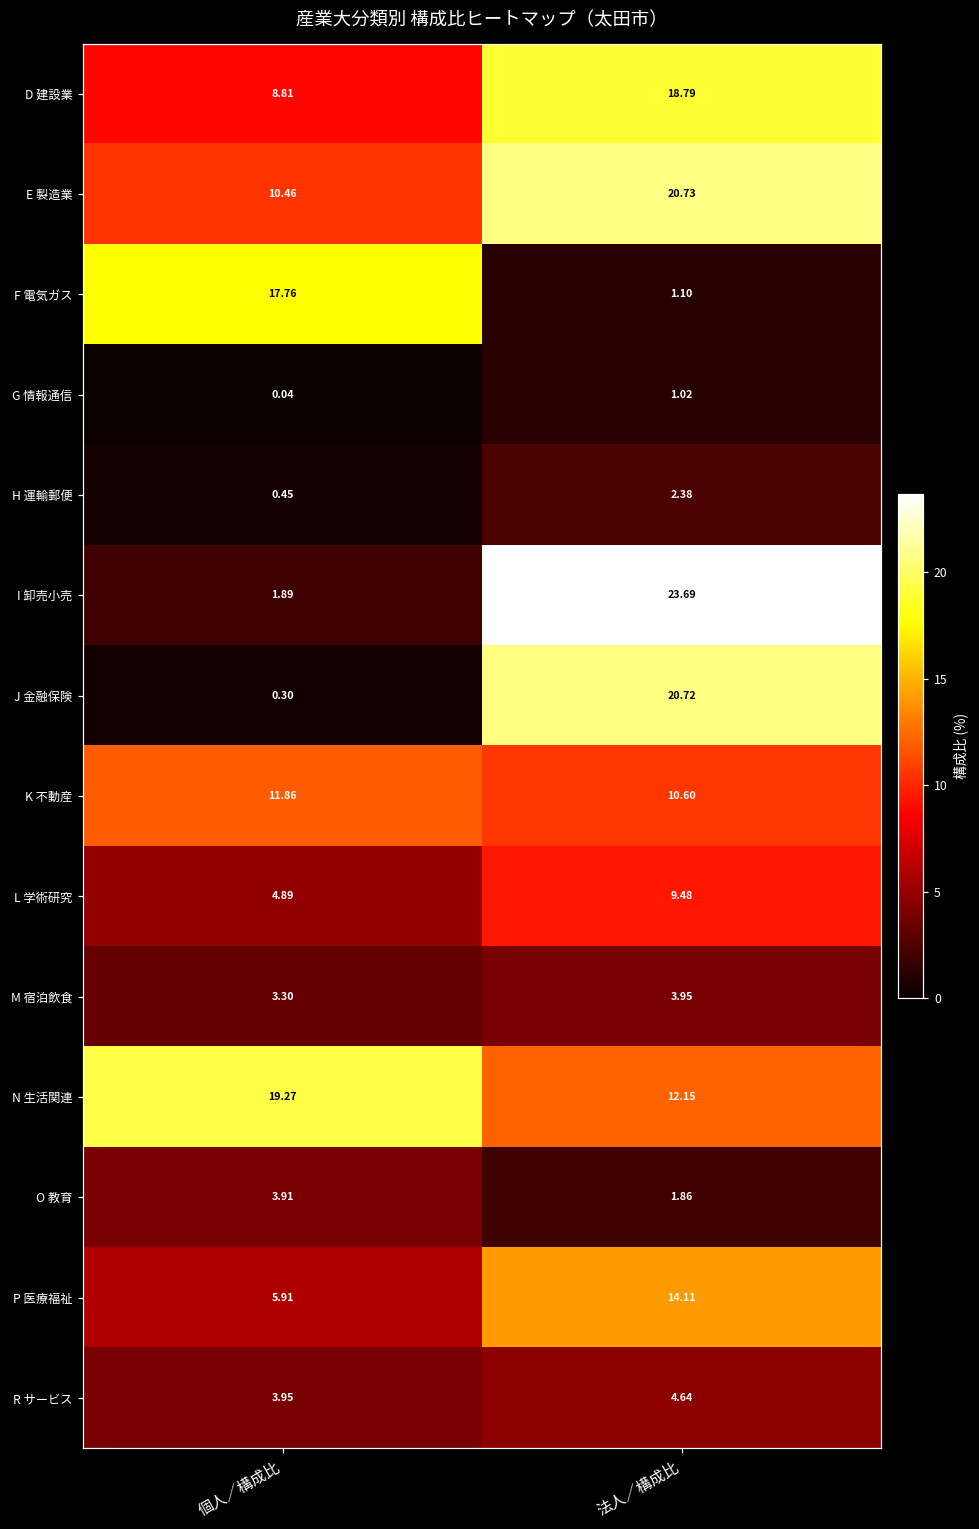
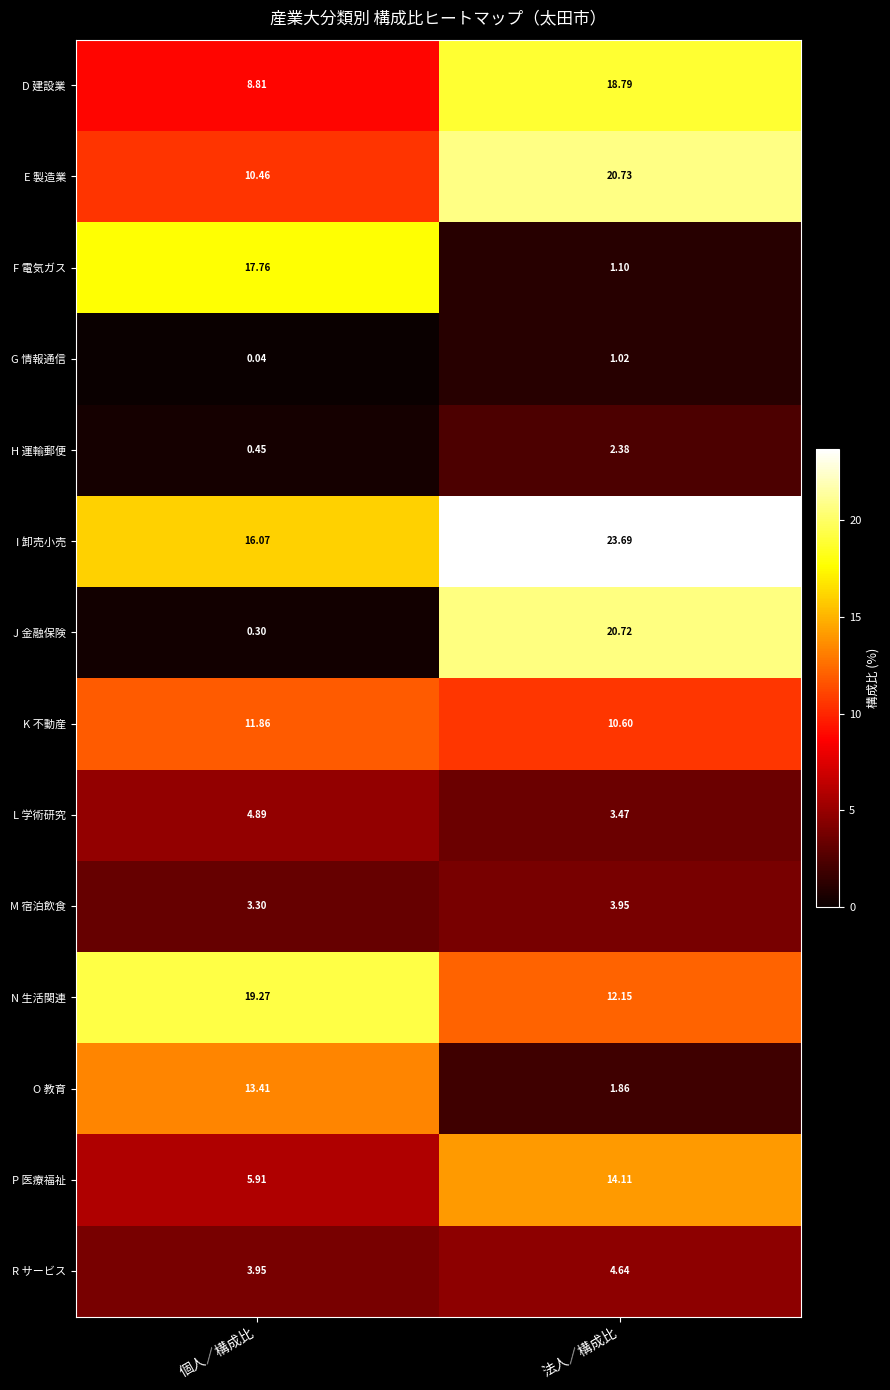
  {
    "D 建設業": {
      "個人／構成比": 8.81,
      "法人／構成比": 18.79
    },
    "E 製造業": {
      "個人／構成比": 10.46,
      "法人／構成比": 20.73
    },
    "F 電気ガス": {
      "個人／構成比": 17.76,
      "法人／構成比": 1.10
    },
    "G 情報通信": {
      "個人／構成比": 0.04,
      "法人／構成比": 1.02
    },
    "H 運輸郵便": {
      "個人／構成比": 0.45,
      "法人／構成比": 2.38
    },
    "I 卸売小売": {
-     "個人／構成比": 1.89,
+     "個人／構成比": 16.07,
      "法人／構成比": 23.69
    },
    "J 金融保険": {
      "個人／構成比": 0.30,
      "法人／構成比": 20.72
    },
    "K 不動産": {
      "個人／構成比": 11.86,
      "法人／構成比": 10.60
    },
    "L 学術研究": {
      "個人／構成比": 4.89,
-     "法人／構成比": 9.48
+     "法人／構成比": 3.47
    },
    "M 宿泊飲食": {
      "個人／構成比": 3.30,
      "法人／構成比": 3.95
    },
    "N 生活関連": {
      "個人／構成比": 19.27,
      "法人／構成比": 12.15
    },
    "O 教育": {
-     "個人／構成比": 3.91,
+     "個人／構成比": 13.41,
      "法人／構成比": 1.86
    },
    "P 医療福祉": {
      "個人／構成比": 5.91,
      "法人／構成比": 14.11
    },
    "R サービス": {
      "個人／構成比": 3.95,
      "法人／構成比": 4.64
    }
  }
